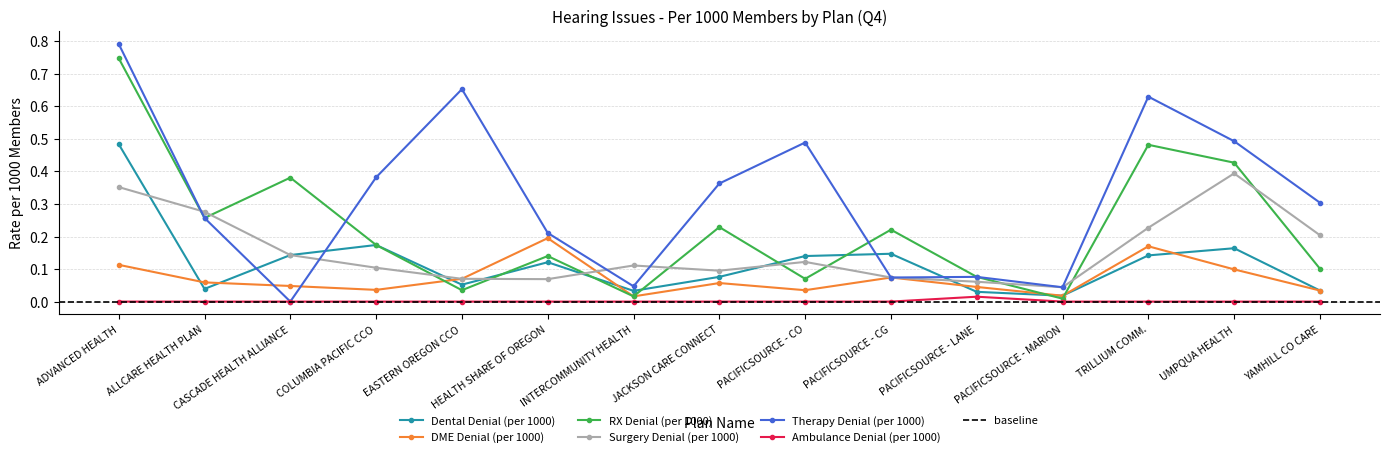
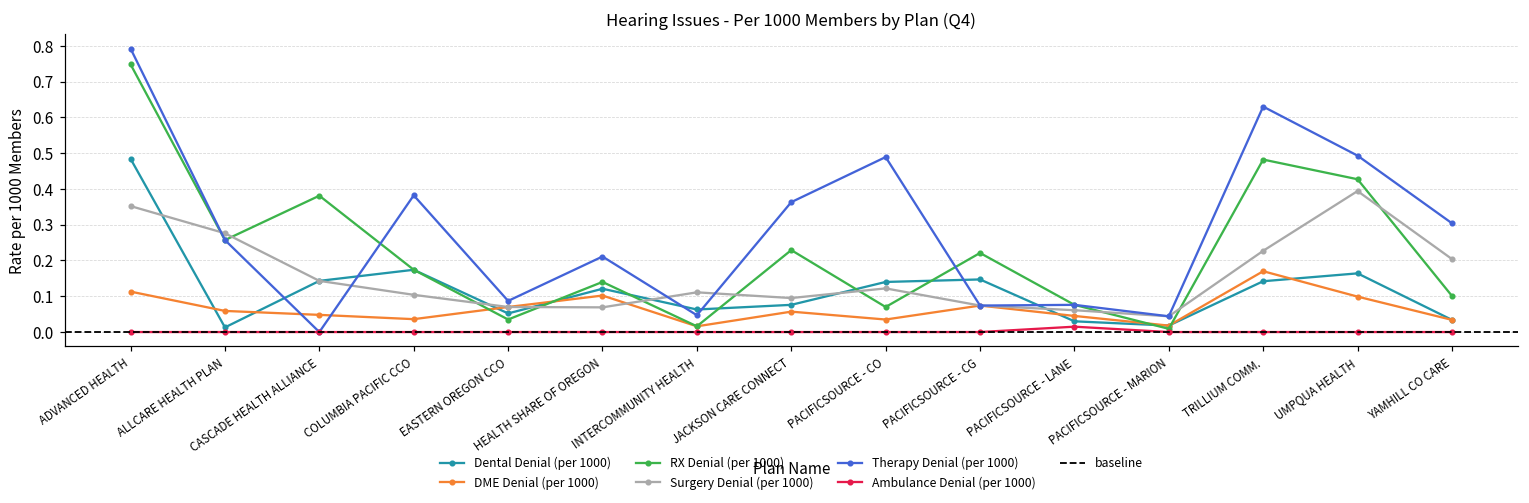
  {
    "Dental Denial (per 1000)": {
      "ADVANCED HEALTH": 0.48,
-     "ALLCARE HEALTH PLAN": 0.04,
+     "ALLCARE HEALTH PLAN": 0.01,
      "EASTERN OREGON CCO": 0.05,
      "HEALTH SHARE OF OREGON": 0.12,
-     "INTERCOMMUNITY HEALTH": 0.03,
+     "INTERCOMMUNITY HEALTH": 0.06,
      "JACKSON CARE CONNECT": 0.08,
      "PACIFICSOURCE - CO": 0.14,
      "PACIFICSOURCE - CG": 0.15,
      "PACIFICSOURCE - LANE": 0.03,
      "TRILLIUM COMM.": 0.14,
      "UMPQUA HEALTH": 0.16
    },
    "DME Denial (per 1000)": {
      "ADVANCED HEALTH": 0.11,
      "ALLCARE HEALTH PLAN": 0.06,
      "CASCADE HEALTH ALLIANCE": 0.05,
      "COLUMBIA PACIFIC CCO": 0.04,
-     "HEALTH SHARE OF OREGON": 0.20,
+     "HEALTH SHARE OF OREGON": 0.10,
      "JACKSON CARE CONNECT": 0.06,
      "PACIFICSOURCE - CO": 0.04,
      "PACIFICSOURCE - LANE": 0.05,
      "TRILLIUM COMM.": 0.17,
      "UMPQUA HEALTH": 0.10
    },
    "RX Denial (per 1000)": {
      "ADVANCED HEALTH": 0.75,
      "CASCADE HEALTH ALLIANCE": 0.38,
      "EASTERN OREGON CCO": 0.04,
      "HEALTH SHARE OF OREGON": 0.14,
      "JACKSON CARE CONNECT": 0.23,
      "PACIFICSOURCE - CO": 0.07,
      "PACIFICSOURCE - CG": 0.22,
      "PACIFICSOURCE - MARION": 0.01,
      "TRILLIUM COMM.": 0.48,
      "UMPQUA HEALTH": 0.43,
      "YAMHILL CO CARE": 0.10
    },
    "Surgery Denial (per 1000)": {
      "ADVANCED HEALTH": 0.35,
      "ALLCARE HEALTH PLAN": 0.28,
      "COLUMBIA PACIFIC CCO": 0.10,
      "HEALTH SHARE OF OREGON": 0.07,
      "INTERCOMMUNITY HEALTH": 0.11,
      "JACKSON CARE CONNECT": 0.10,
      "PACIFICSOURCE - CO": 0.12,
      "PACIFICSOURCE - LANE": 0.06,
      "TRILLIUM COMM.": 0.23,
      "UMPQUA HEALTH": 0.39,
      "YAMHILL CO CARE": 0.20
    },
    "Therapy Denial (per 1000)": {
      "ADVANCED HEALTH": 0.79,
      "COLUMBIA PACIFIC CCO": 0.38,
-     "EASTERN OREGON CCO": 0.65,
+     "EASTERN OREGON CCO": 0.09,
      "HEALTH SHARE OF OREGON": 0.21,
      "INTERCOMMUNITY HEALTH": 0.05,
      "JACKSON CARE CONNECT": 0.36,
      "PACIFICSOURCE - CO": 0.49,
      "TRILLIUM COMM.": 0.63,
      "UMPQUA HEALTH": 0.49,
      "YAMHILL CO CARE": 0.30
    },
    "Ambulance Denial (per 1000)": {
      "ADVANCED HEALTH": 0.00,
      "ALLCARE HEALTH PLAN": 0.00,
      "COLUMBIA PACIFIC CCO": 0.00,
      "EASTERN OREGON CCO": 0.00,
      "HEALTH SHARE OF OREGON": 0.00,
      "INTERCOMMUNITY HEALTH": 0.00,
      "JACKSON CARE CONNECT": 0.00,
      "PACIFICSOURCE - CO": 0.00,
      "PACIFICSOURCE - CG": 0.00,
      "PACIFICSOURCE - LANE": 0.02,
      "PACIFICSOURCE - MARION": 0.00,
      "TRILLIUM COMM.": 0.00,
      "UMPQUA HEALTH": 0.00,
      "YAMHILL CO CARE": 0.00
    }
  }
